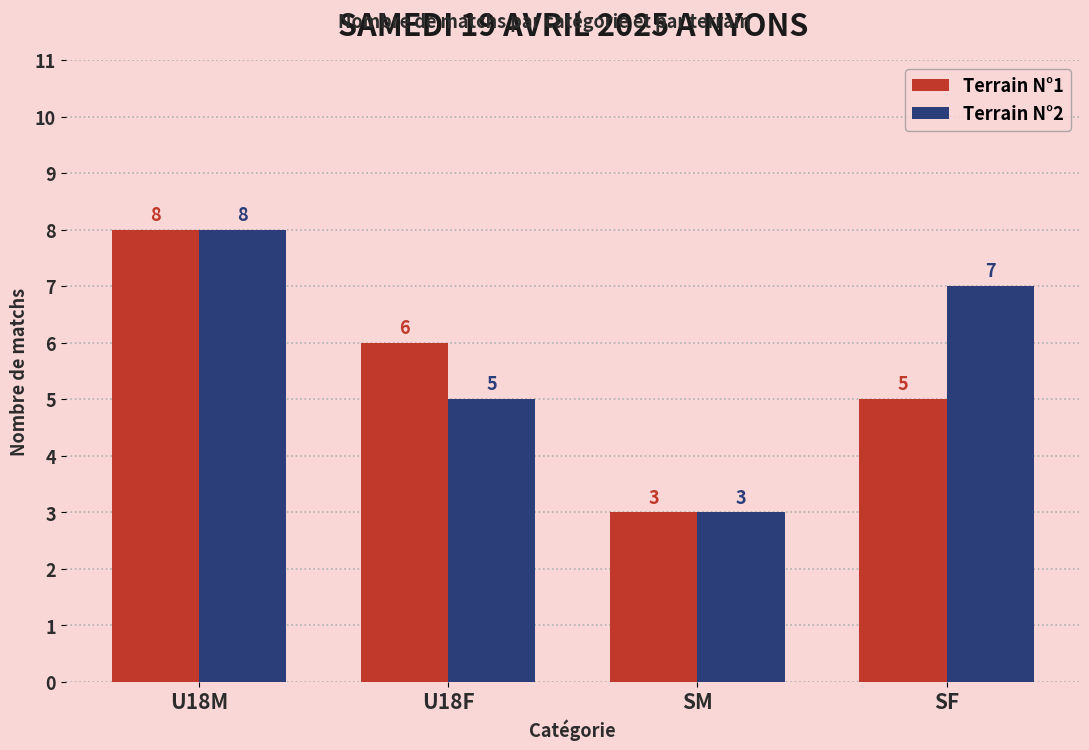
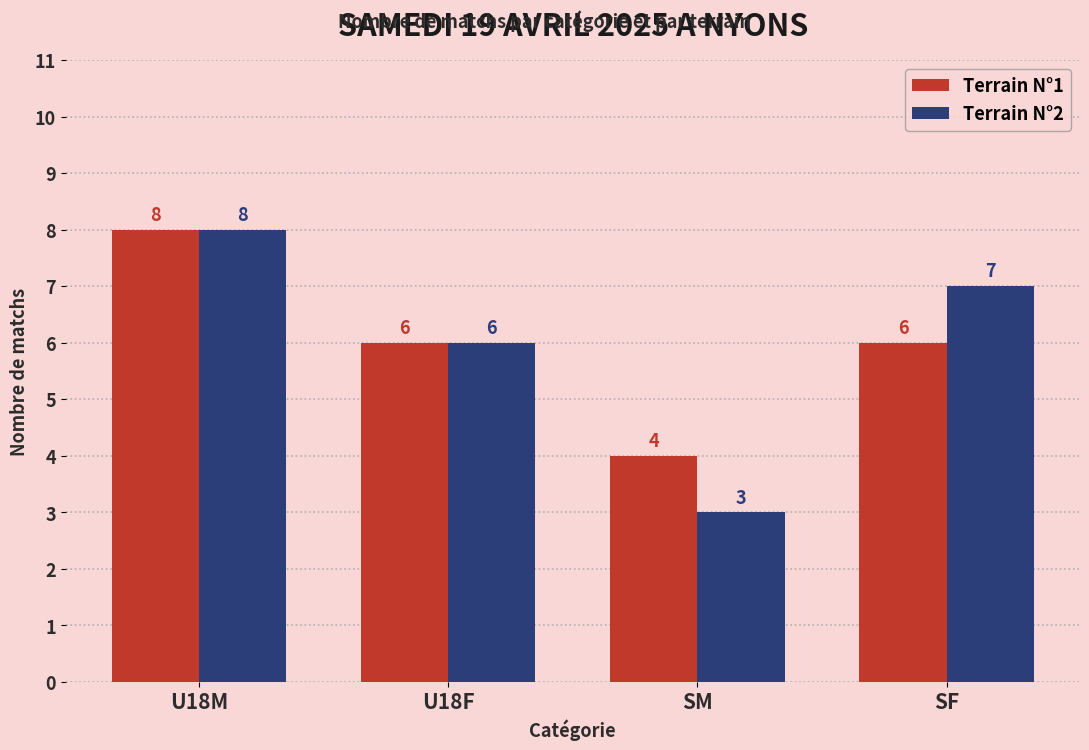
  {
    "Terrain N°1": {
      "U18M": 8,
      "U18F": 6,
-     "SM": 3,
-     "SF": 5
+     "SM": 4,
+     "SF": 6
    },
    "Terrain N°2": {
      "U18M": 8,
-     "U18F": 5,
+     "U18F": 6,
      "SM": 3,
      "SF": 7
    }
  }
